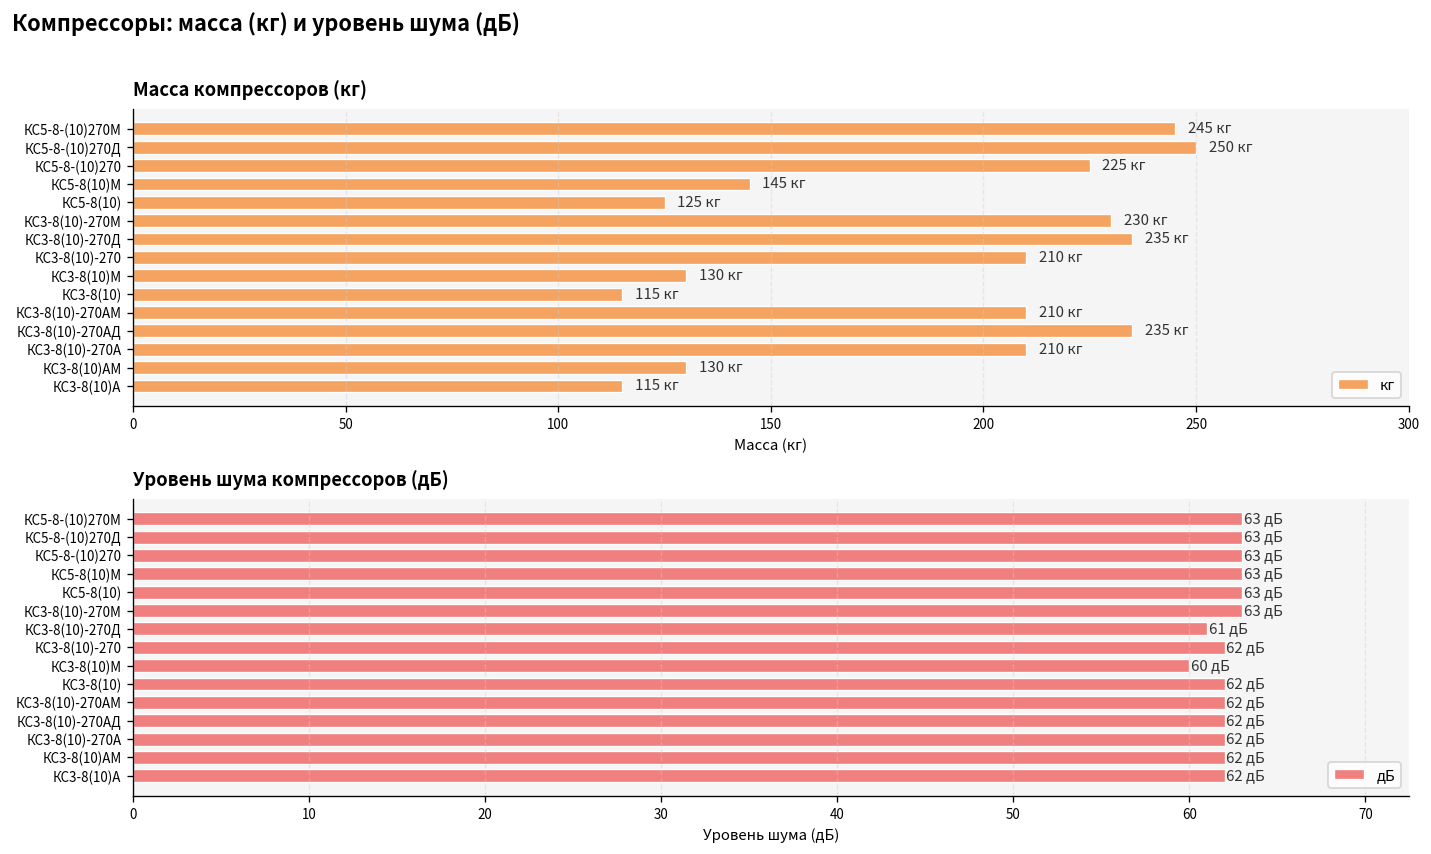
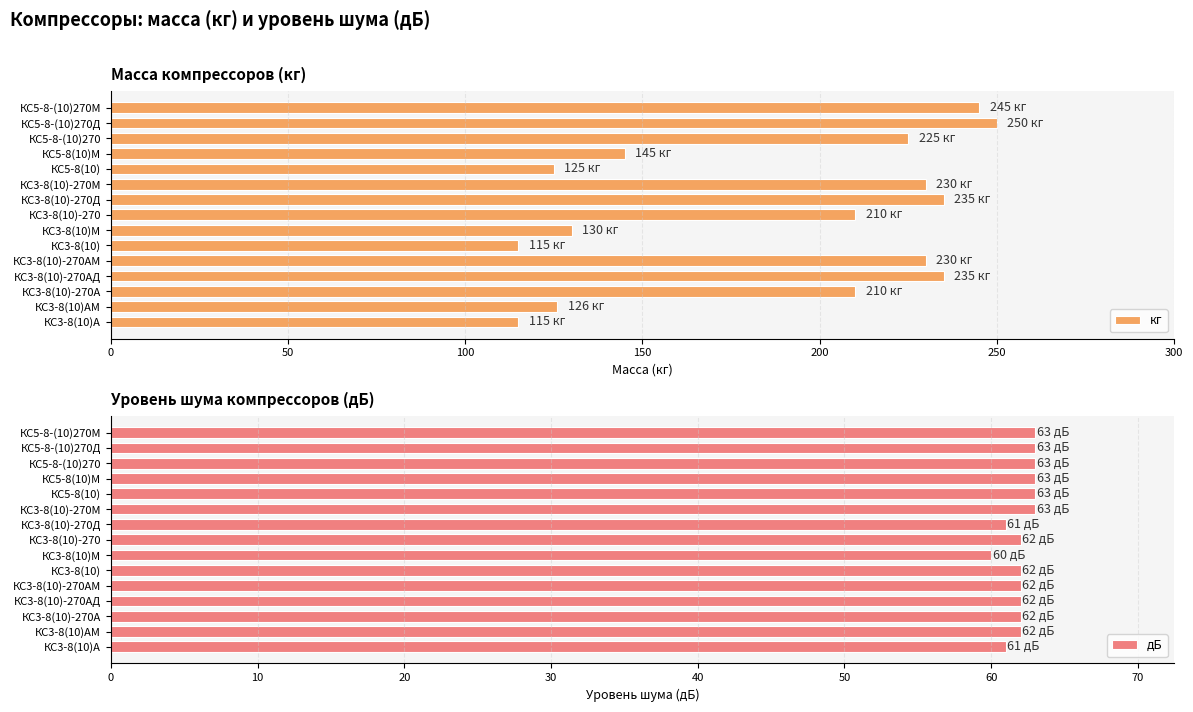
  {
    "Масса компрессоров (кг)": {
      "КС5-8-(10)270М": 245,
      "КС5-8-(10)270Д": 250,
      "КС5-8-(10)270": 225,
      "КС5-8(10)М": 145,
      "КС5-8(10)": 125,
      "КС3-8(10)-270М": 230,
      "КС3-8(10)-270Д": 235,
      "КС3-8(10)-270": 210,
      "КС3-8(10)М": 130,
      "КС3-8(10)": 115,
-     "КС3-8(10)-270АМ": 210,
+     "КС3-8(10)-270АМ": 230,
      "КС3-8(10)-270АД": 235,
      "КС3-8(10)-270А": 210,
-     "КС3-8(10)АМ": 130,
+     "КС3-8(10)АМ": 126,
      "КС3-8(10)А": 115
    },
    "Уровень шума компрессоров (дБ)": {
      "КС5-8-(10)270М": 63,
      "КС5-8-(10)270Д": 63,
      "КС5-8-(10)270": 63,
      "КС5-8(10)М": 63,
      "КС5-8(10)": 63,
      "КС3-8(10)-270М": 63,
      "КС3-8(10)-270Д": 61,
      "КС3-8(10)-270": 62,
      "КС3-8(10)М": 60,
      "КС3-8(10)": 62,
      "КС3-8(10)-270АМ": 62,
      "КС3-8(10)-270АД": 62,
      "КС3-8(10)-270А": 62,
      "КС3-8(10)АМ": 62,
-     "КС3-8(10)А": 62
+     "КС3-8(10)А": 61
    }
  }
